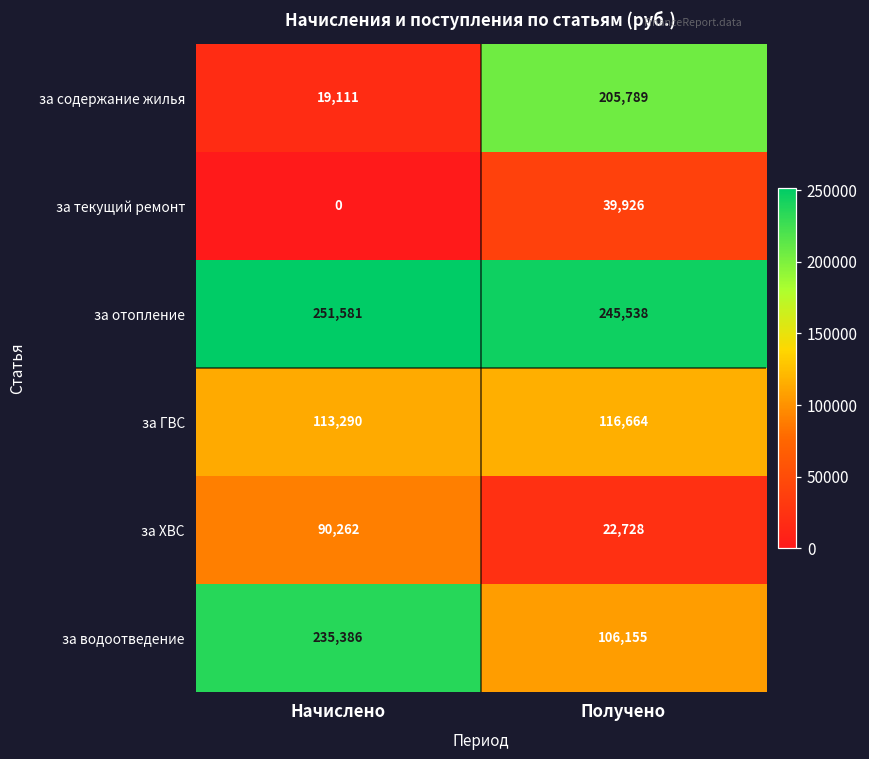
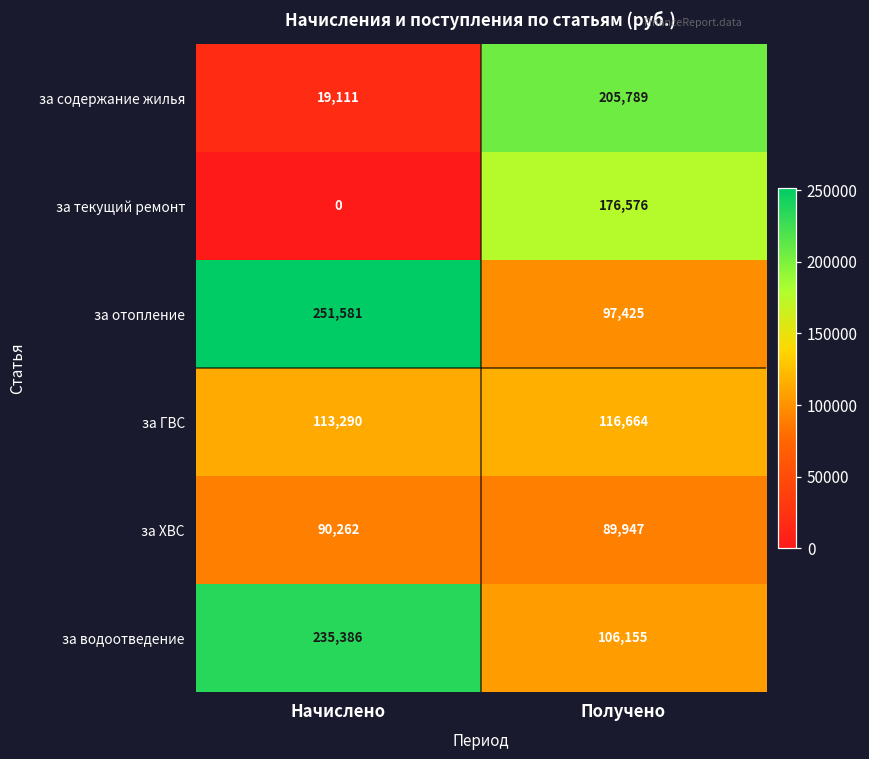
  {
    "за содержание жилья": {
      "Начислено": "19,111",
      "Получено": "205,789"
    },
    "за текущий ремонт": {
      "Начислено": "0",
-     "Получено": "39,926"
+     "Получено": "176,576"
    },
    "за отопление": {
      "Начислено": "251,581",
-     "Получено": "245,538"
+     "Получено": "97,425"
    },
    "за ГВС": {
      "Начислено": "113,290",
      "Получено": "116,664"
    },
    "за ХВС": {
      "Начислено": "90,262",
-     "Получено": "22,728"
+     "Получено": "89,947"
    },
    "за водоотведение": {
      "Начислено": "235,386",
      "Получено": "106,155"
    }
  }
